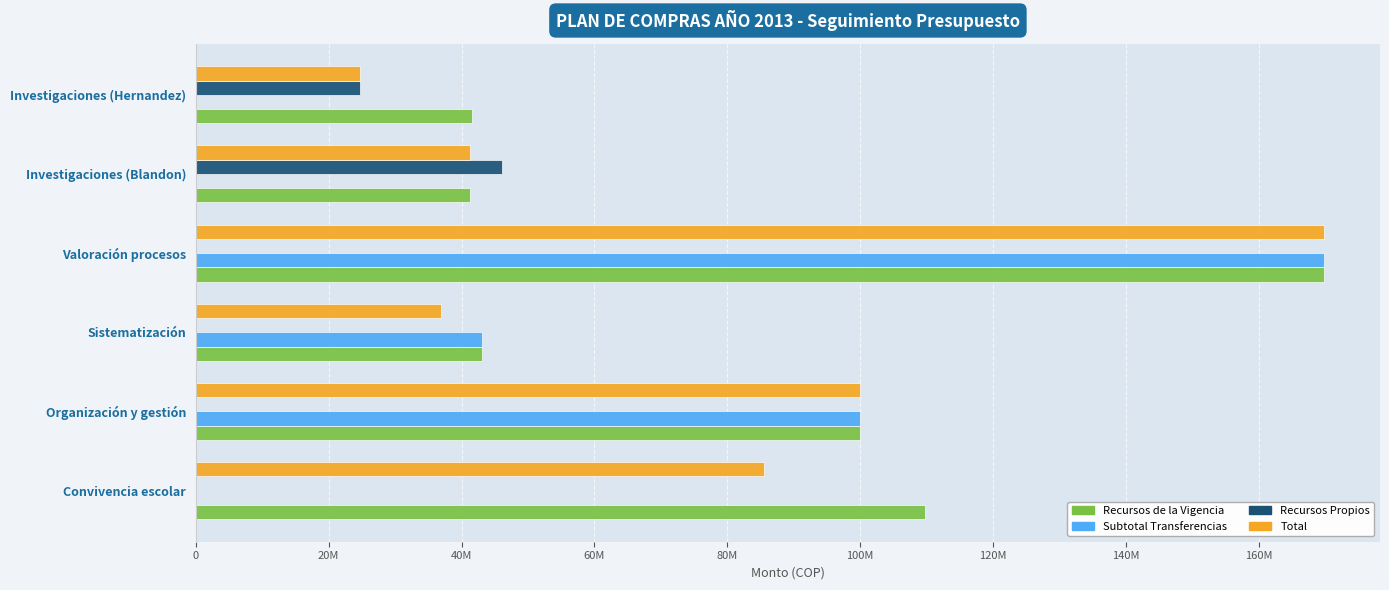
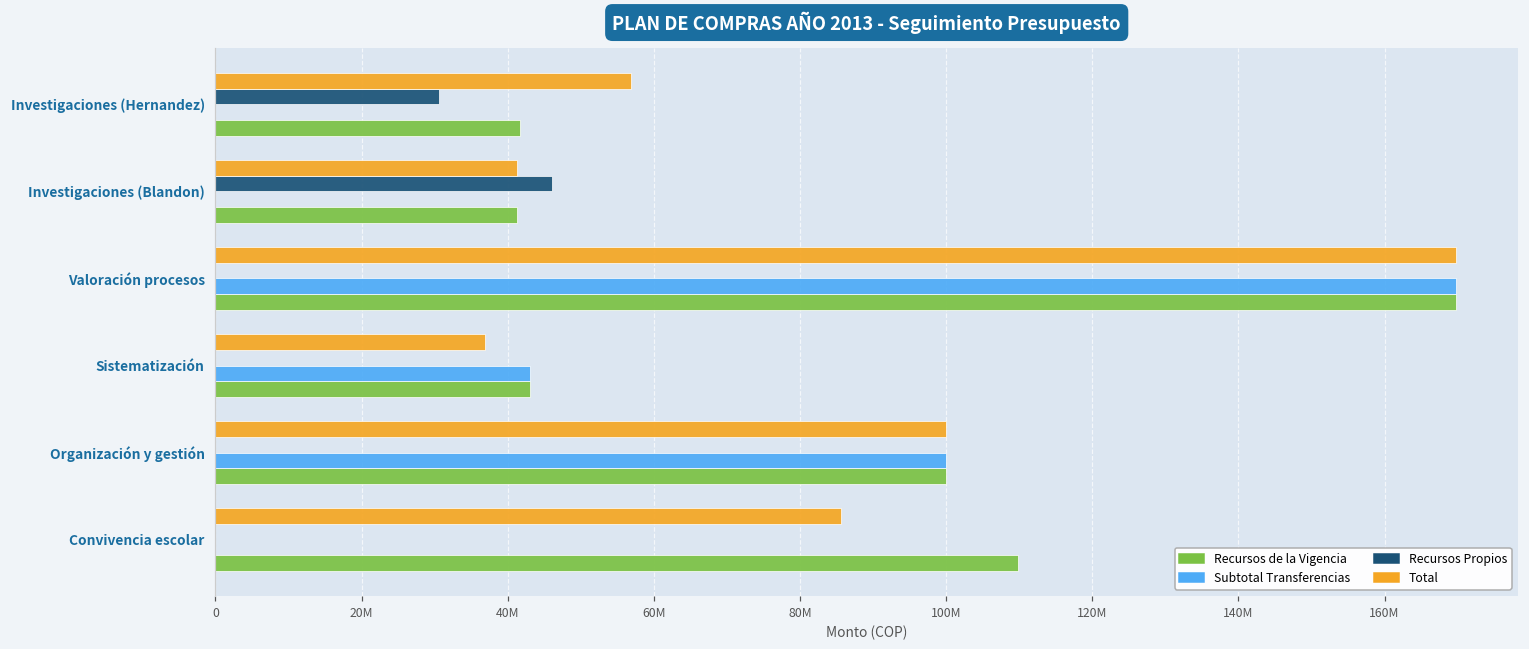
  {
    "Recursos de la Vigencia": {
      "Investigaciones (Hernandez)": 42000000,
      "Investigaciones (Blandon)": 41000000,
      "Valoración procesos": 170000000,
      "Sistematización": 43000000,
      "Organización y gestión": 100000000,
      "Convivencia escolar": 110000000
    },
    "Subtotal Transferencias": {
      "Investigaciones (Hernandez)": 0,
      "Investigaciones (Blandon)": 0,
      "Valoración procesos": 170000000,
      "Sistematización": 43000000,
      "Organización y gestión": 100000000,
      "Convivencia escolar": 0
    },
    "Recursos Propios": {
-     "Investigaciones (Hernandez)": 25000000,
+     "Investigaciones (Hernandez)": 31000000,
      "Investigaciones (Blandon)": 46000000,
      "Valoración procesos": 0,
      "Sistematización": 0,
      "Organización y gestión": 0,
      "Convivencia escolar": 0
    },
    "Total": {
-     "Investigaciones (Hernandez)": 25000000,
+     "Investigaciones (Hernandez)": 57000000,
      "Investigaciones (Blandon)": 41000000,
      "Valoración procesos": 170000000,
      "Sistematización": 37000000,
      "Organización y gestión": 100000000,
      "Convivencia escolar": 86000000
    }
  }
